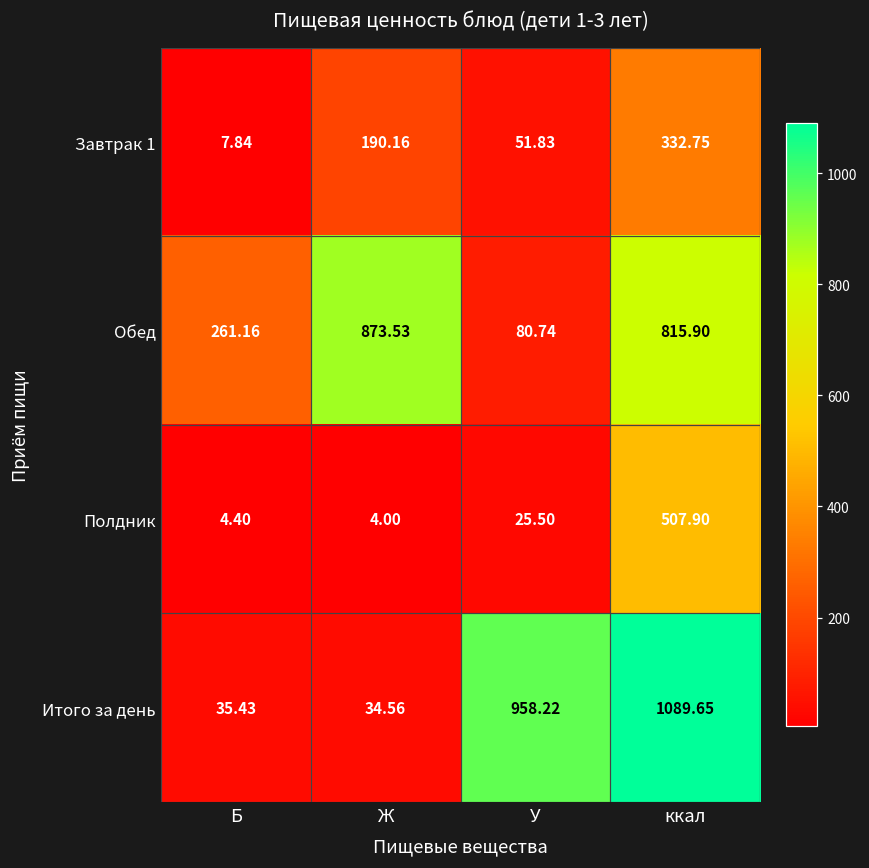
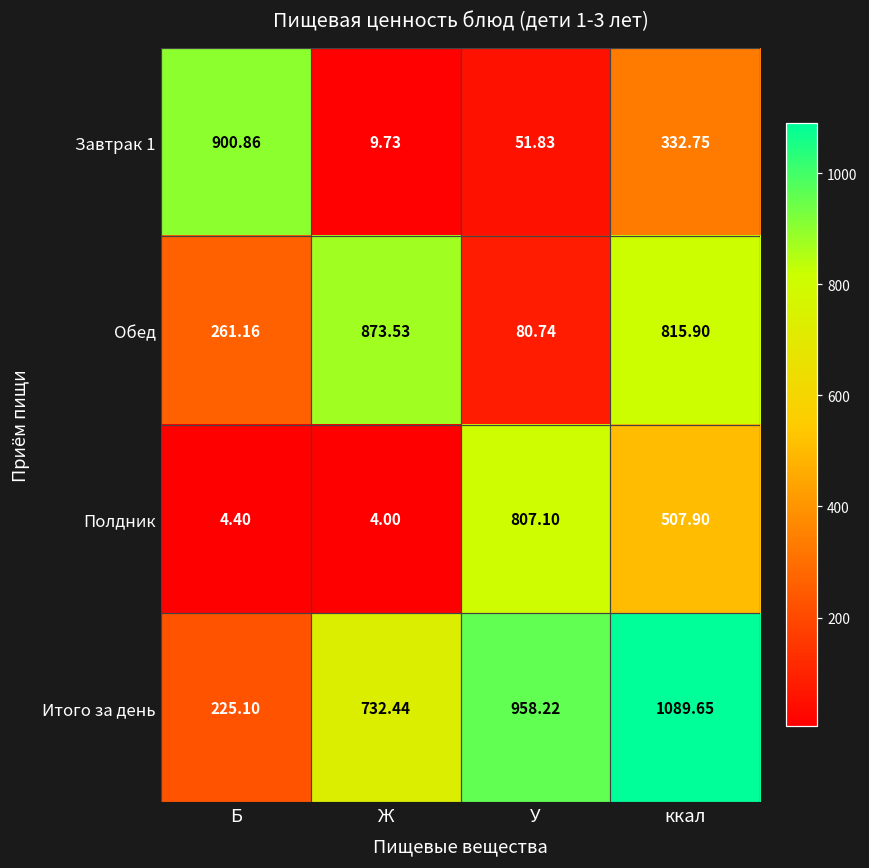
  {
    "Завтрак 1": {
-     "Б": 7.84,
-     "Ж": 190.16,
+     "Б": 900.86,
+     "Ж": 9.73,
      "У": 51.83,
      "ккал": 332.75
    },
    "Обед": {
      "Б": 261.16,
      "Ж": 873.53,
      "У": 80.74,
      "ккал": 815.90
    },
    "Полдник": {
      "Б": 4.40,
      "Ж": 4.00,
-     "У": 25.50,
+     "У": 807.10,
      "ккал": 507.90
    },
    "Итого за день": {
-     "Б": 35.43,
-     "Ж": 34.56,
+     "Б": 225.10,
+     "Ж": 732.44,
      "У": 958.22,
      "ккал": 1089.65
    }
  }
